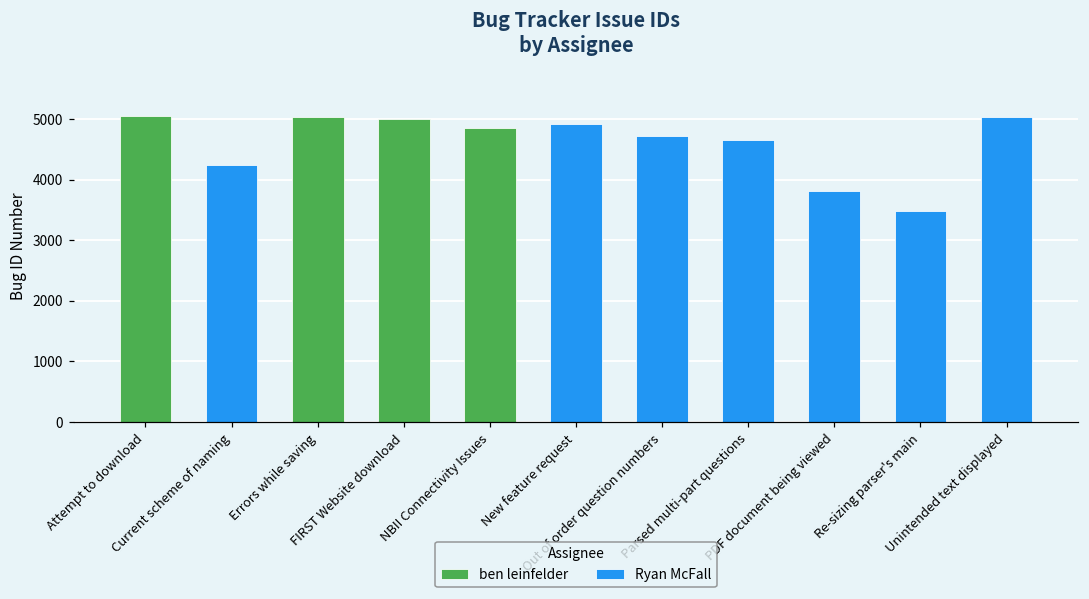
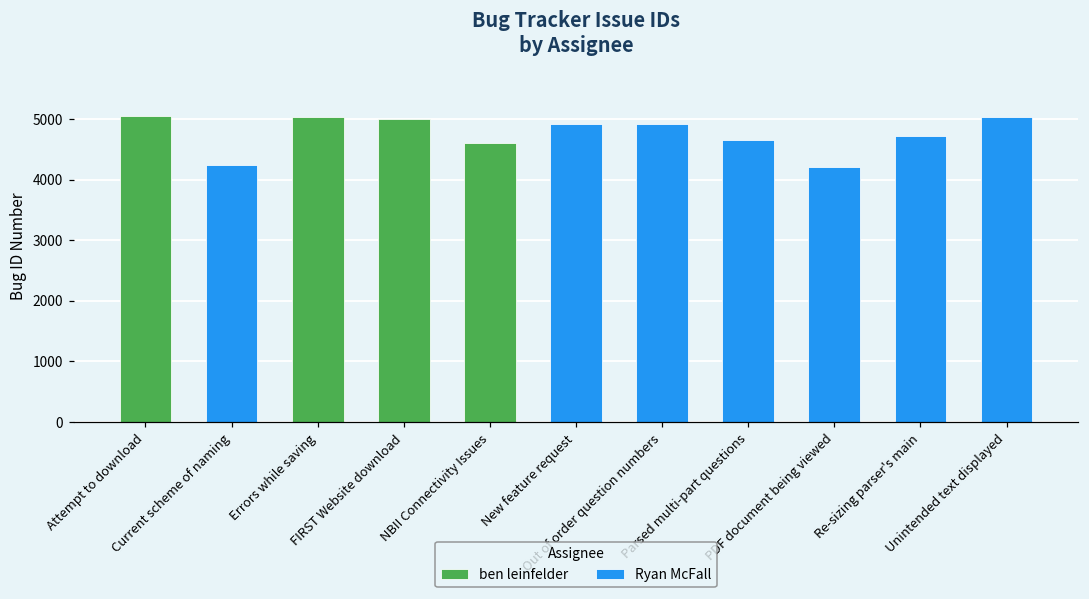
  {
    "ben leinfelder": {
      "Attempt to download": 5100,
      "Errors while saving": 5000,
      "FIRST Website download": 5000,
-     "NBII Connectivity Issues": 4900
+     "NBII Connectivity Issues": 4600
    },
    "Ryan McFall": {
      "Current scheme of naming": 4200,
      "New feature request": 4900,
-     "Out of order question numbers": 4700,
+     "Out of order question numbers": 4900,
      "Parsed multi-part questions": 4700,
-     "PDF document being viewed": 3800,
-     "Re-sizing parser's main": 3500,
+     "PDF document being viewed": 4200,
+     "Re-sizing parser's main": 4700,
      "Unintended text displayed": 5000
    }
  }
